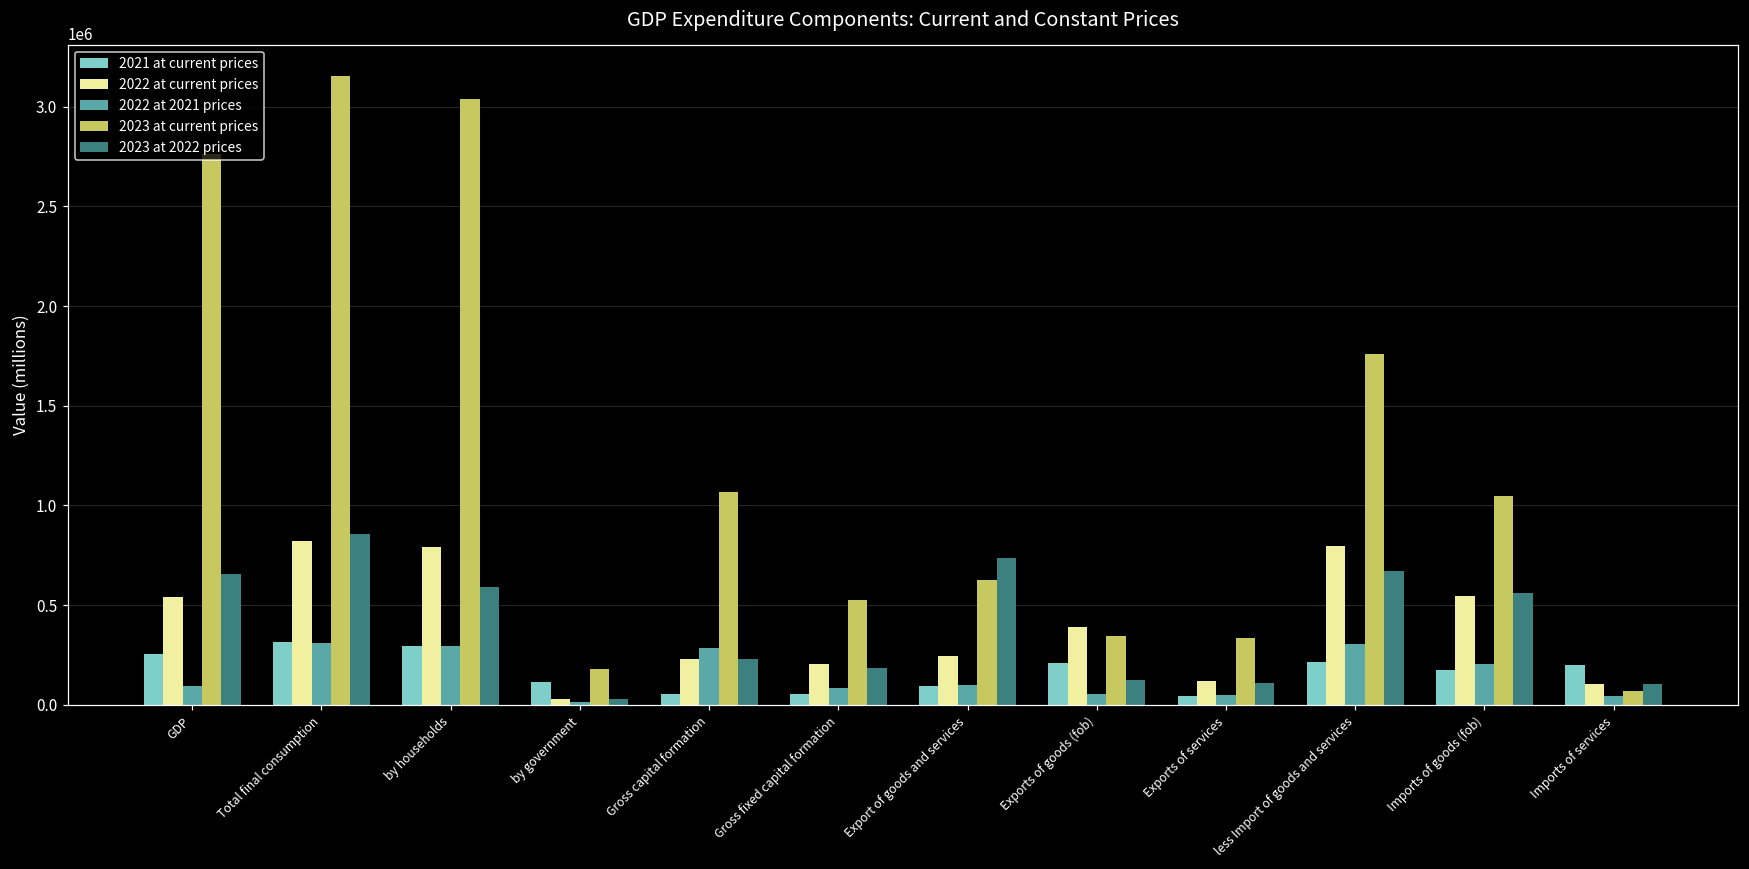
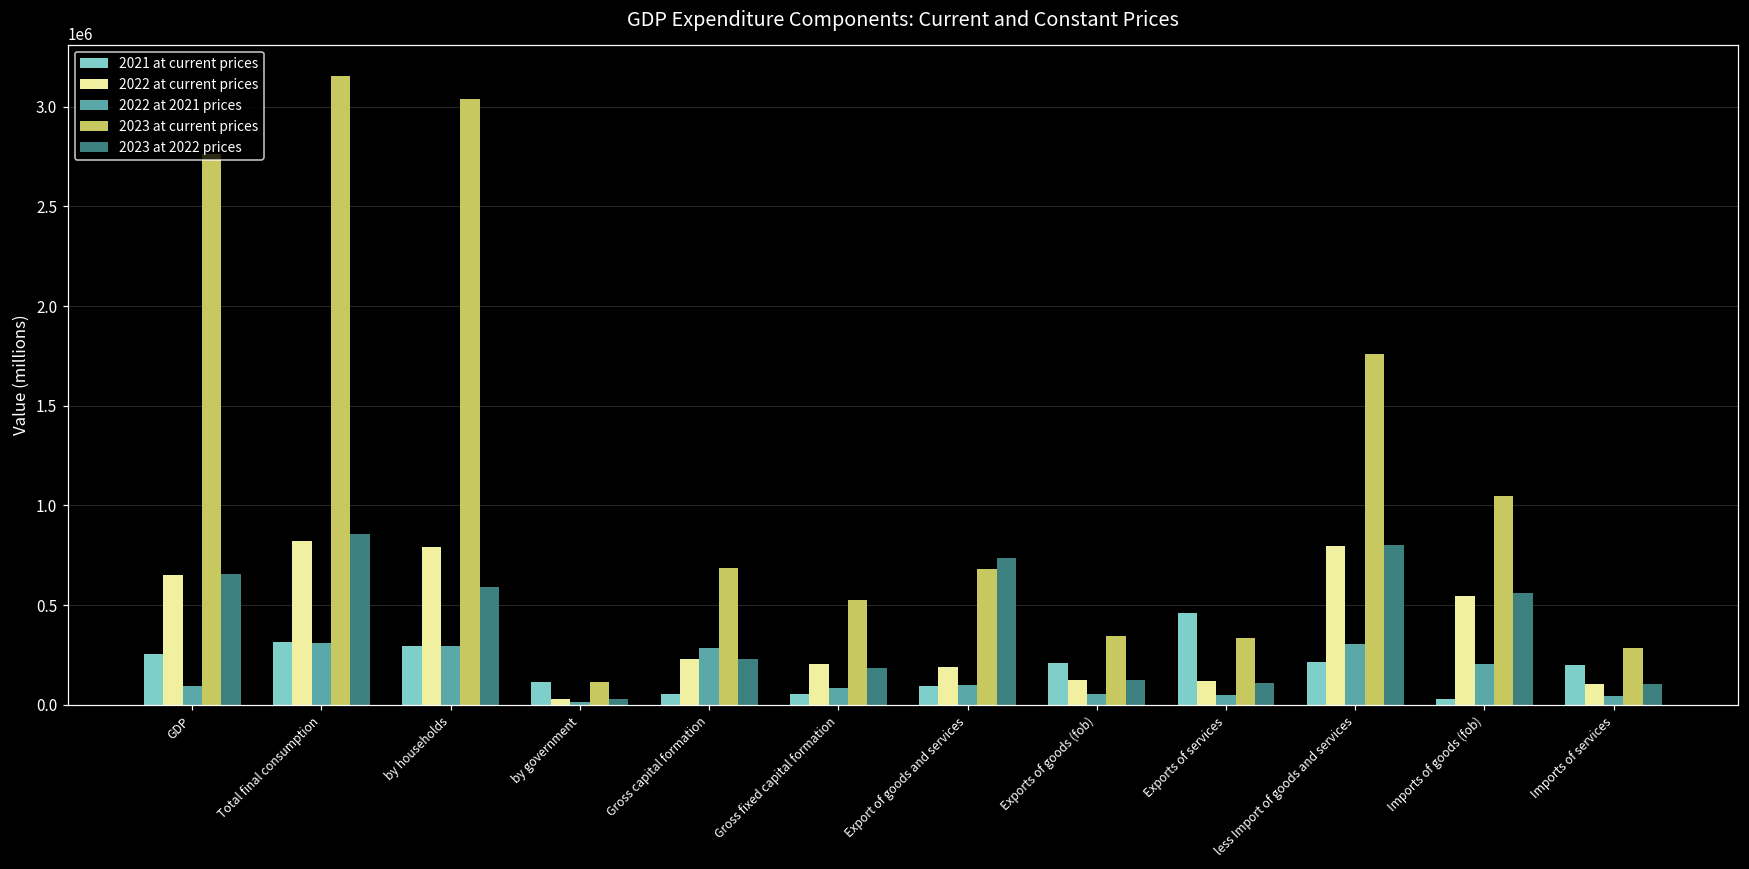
  {
    "2021 at current prices": {
      "GDP": 250000,
      "Total final consumption": 310000,
      "by households": 300000,
      "by government": 120000,
      "Gross capital formation": 60000,
      "Gross fixed capital formation": 50000,
      "Export of goods and services": 100000,
      "Exports of goods (fob)": 210000,
-     "Exports of services": 40000,
+     "Exports of services": 460000,
      "less Import of goods and services": 210000,
-     "Imports of goods (fob)": 170000,
+     "Imports of goods (fob)": 30000,
      "Imports of services": 200000
    },
    "2022 at current prices": {
-     "GDP": 540000,
+     "GDP": 650000,
      "Total final consumption": 820000,
      "by households": 790000,
      "by government": 30000,
      "Gross capital formation": 230000,
      "Gross fixed capital formation": 200000,
-     "Export of goods and services": 250000,
-     "Exports of goods (fob)": 390000,
+     "Export of goods and services": 190000,
+     "Exports of goods (fob)": 130000,
      "Exports of services": 120000,
      "less Import of goods and services": 800000,
      "Imports of goods (fob)": 540000,
      "Imports of services": 100000
    },
    "2022 at 2021 prices": {
      "GDP": 100000,
      "Total final consumption": 310000,
      "by households": 290000,
      "by government": 20000,
      "Gross capital formation": 290000,
      "Gross fixed capital formation": 80000,
      "Export of goods and services": 100000,
      "Exports of goods (fob)": 50000,
      "Exports of services": 50000,
      "less Import of goods and services": 300000,
      "Imports of goods (fob)": 200000,
      "Imports of services": 40000
    },
    "2023 at current prices": {
      "Total final consumption": 3150000,
      "by households": 3040000,
-     "by government": 180000,
-     "Gross capital formation": 1070000,
+     "by government": 110000,
+     "Gross capital formation": 690000,
      "Gross fixed capital formation": 530000,
-     "Export of goods and services": 620000,
+     "Export of goods and services": 680000,
      "Exports of goods (fob)": 350000,
      "Exports of services": 340000,
      "less Import of goods and services": 1760000,
      "Imports of goods (fob)": 1050000,
-     "Imports of services": 70000
+     "Imports of services": 290000
    },
    "2023 at 2022 prices": {
      "GDP": 650000,
      "Total final consumption": 860000,
      "by households": 590000,
      "by government": 30000,
      "Gross capital formation": 230000,
      "Gross fixed capital formation": 180000,
      "Export of goods and services": 740000,
      "Exports of goods (fob)": 130000,
      "Exports of services": 110000,
-     "less Import of goods and services": 670000,
+     "less Import of goods and services": 800000,
      "Imports of goods (fob)": 560000,
      "Imports of services": 110000
    }
  }
